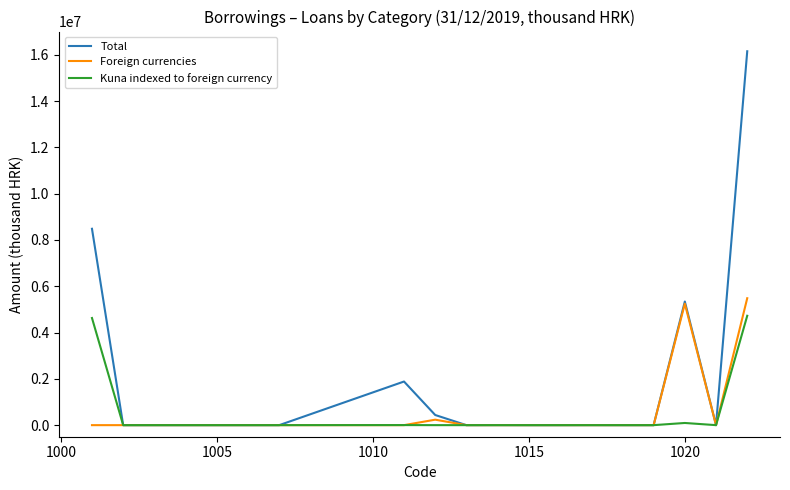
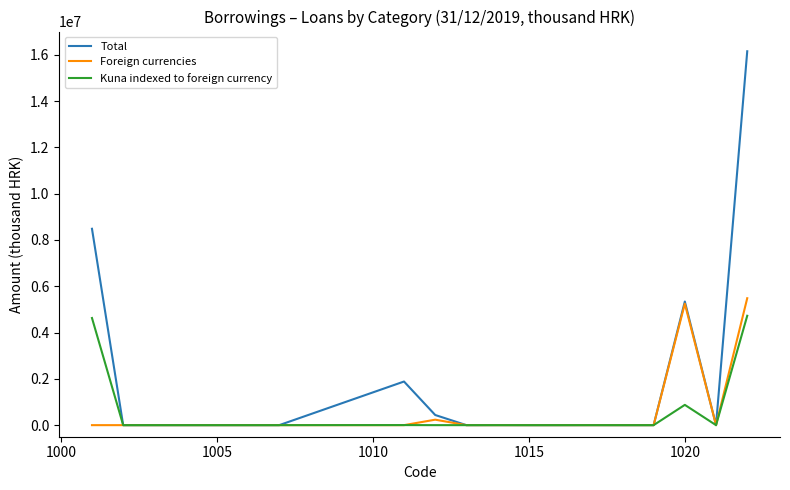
  {
    "Kuna indexed to foreign currency": {
-     "1020": 100000
+     "1020": 900000
    }
  }
